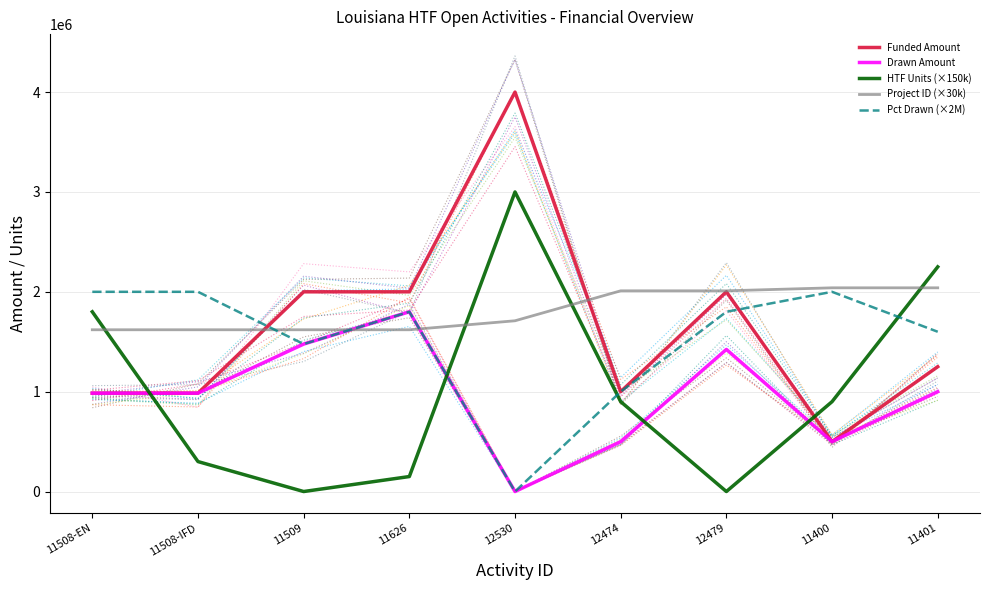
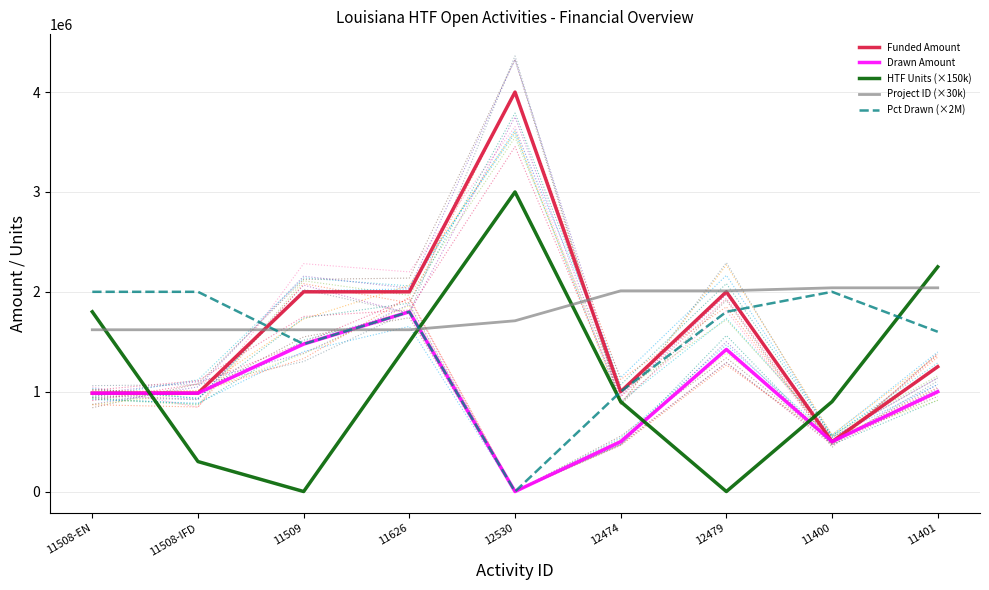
  {
    "Drawn Amount": {
      "12479": 1400000
    },
    "HTF Units (×150k)": {
      "11508-EN": 1800000,
      "11508-IFD": 300000,
      "11509": 0,
-     "11626": 200000,
+     "11626": 1500000,
      "12530": 3000000,
      "12479": 0,
      "11400": 900000,
      "11401": 2300000
    }
  }
